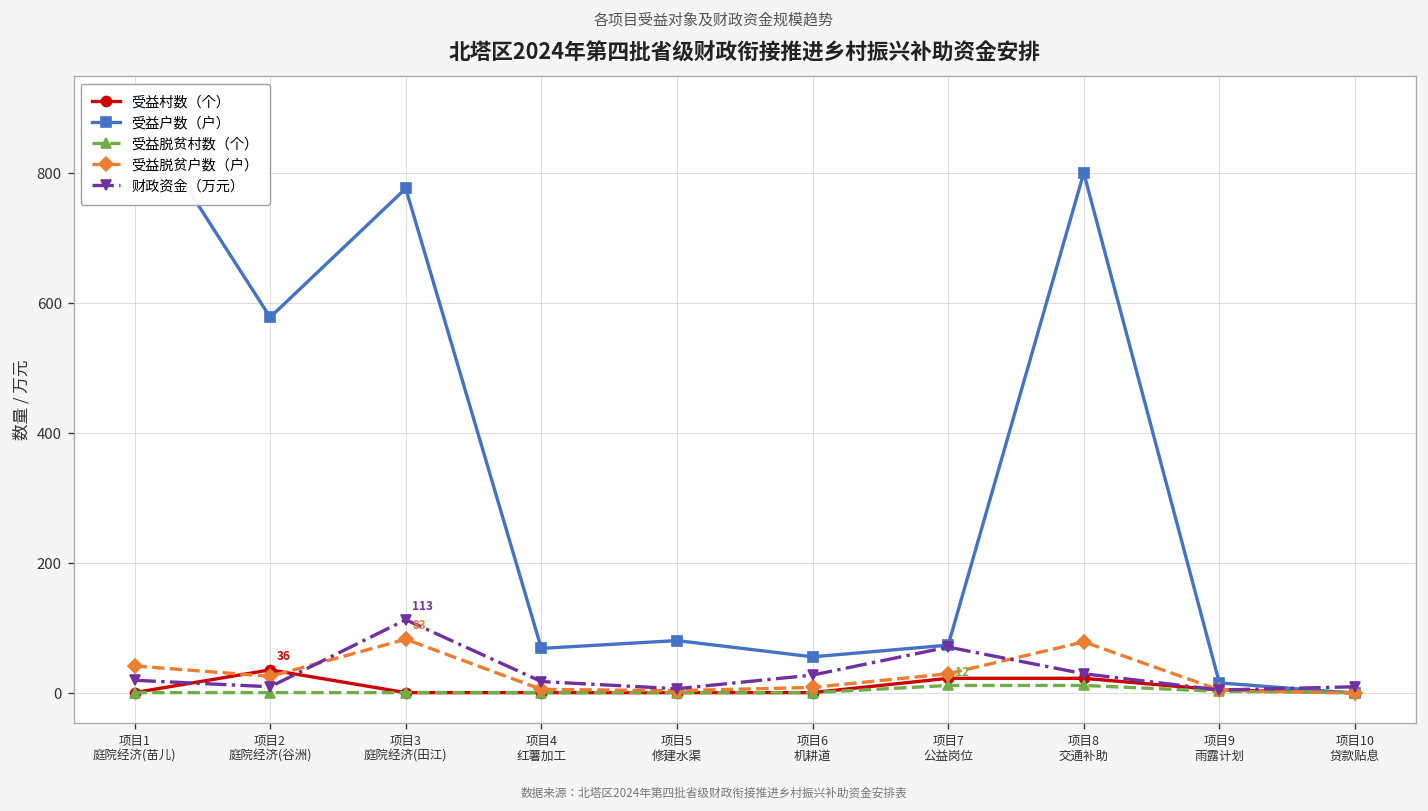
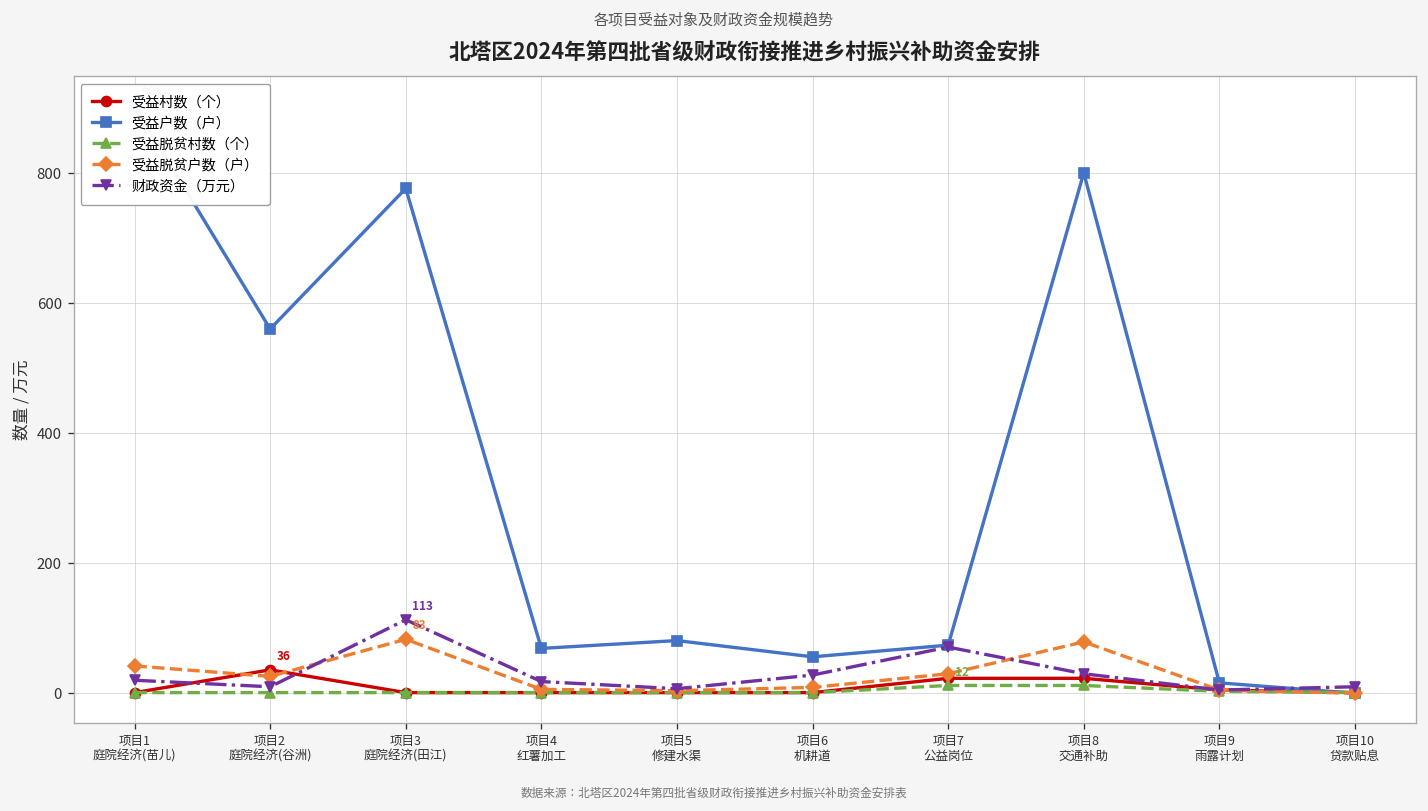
  {
    "受益村数（个）": {
      "项目2 庭院经济(谷洲)": 36
    },
    "受益户数（户）": {
-     "项目2 庭院经济(谷洲)": 580,
+     "项目2 庭院经济(谷洲)": 560,
      "项目3 庭院经济(田江)": 780,
      "项目4 红薯加工": 70,
      "项目5 修建水渠": 80,
      "项目6 机耕道": 60,
      "项目8 交通补助": 800,
      "项目9 雨露计划": 20
    },
    "受益脱贫村数（个）": {
      "项目7 公益岗位": 12
    },
    "受益脱贫户数（户）": {
      "项目3 庭院经济(田江)": 83
    },
    "财政资金（万元）": {
      "项目3 庭院经济(田江)": 113
    }
  }
